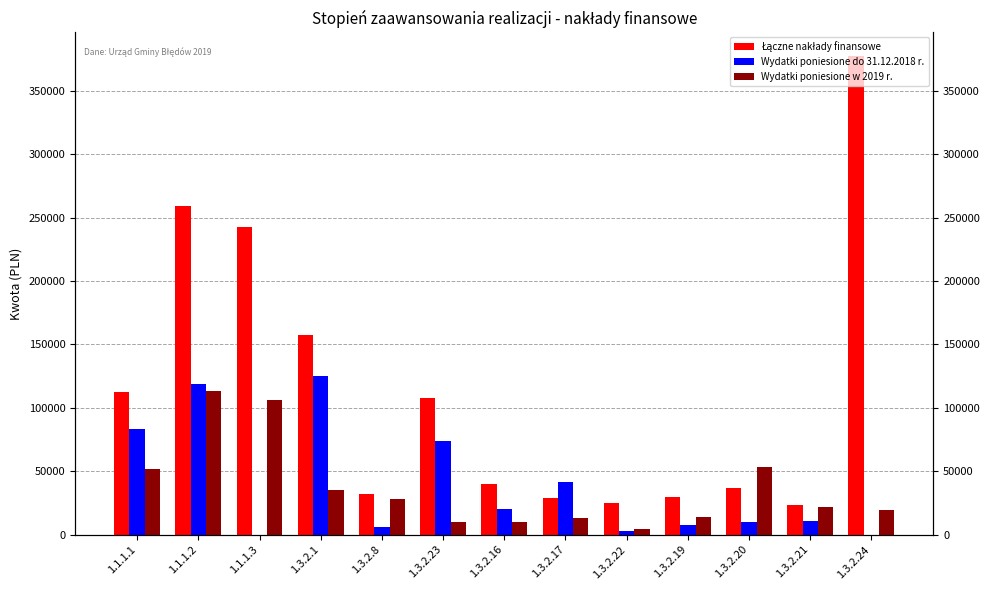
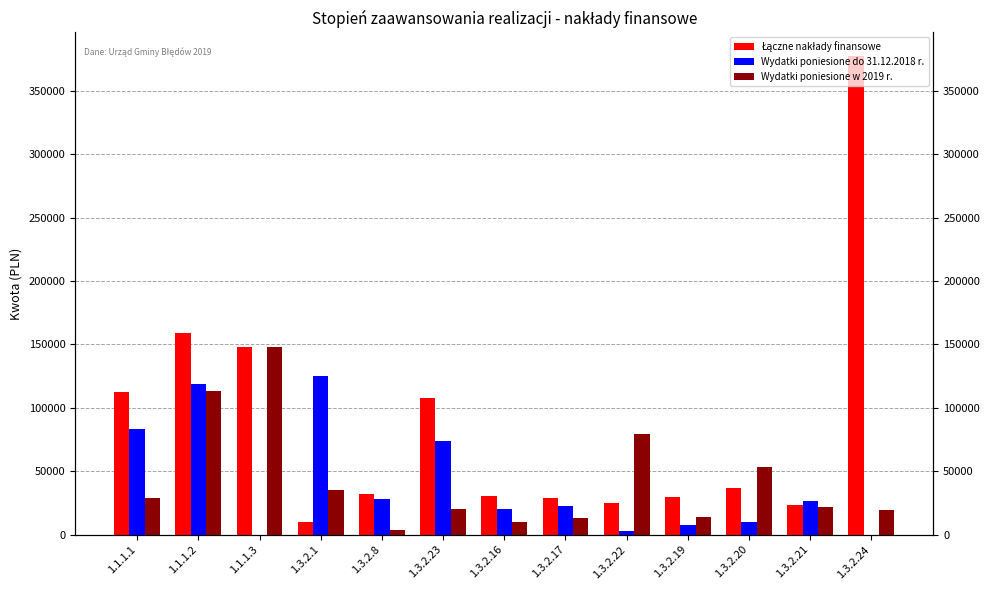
  {
    "Łączne nakłady finansowe": {
      "1.1.1.1": 112000,
-     "1.1.1.2": 259000,
-     "1.1.1.3": 243000,
-     "1.3.2.1": 157000,
+     "1.1.1.2": 159000,
+     "1.1.1.3": 148000,
+     "1.3.2.1": 10000,
      "1.3.2.8": 32000,
      "1.3.2.23": 108000,
-     "1.3.2.16": 40000,
+     "1.3.2.16": 30000,
      "1.3.2.17": 29000,
      "1.3.2.22": 25000,
      "1.3.2.19": 30000,
      "1.3.2.20": 36000,
      "1.3.2.21": 23000
    },
    "Wydatki poniesione do 31.12.2018 r.": {
      "1.1.1.1": 84000,
      "1.1.1.2": 119000,
      "1.1.1.3": 0,
      "1.3.2.1": 125000,
-     "1.3.2.8": 6000,
+     "1.3.2.8": 28000,
      "1.3.2.23": 74000,
      "1.3.2.16": 20000,
-     "1.3.2.17": 42000,
+     "1.3.2.17": 23000,
      "1.3.2.22": 3000,
      "1.3.2.19": 8000,
      "1.3.2.20": 10000,
-     "1.3.2.21": 11000,
+     "1.3.2.21": 26000,
      "1.3.2.24": 0
    },
    "Wydatki poniesione w 2019 r.": {
-     "1.1.1.1": 52000,
+     "1.1.1.1": 29000,
      "1.1.1.2": 113000,
-     "1.1.1.3": 106000,
+     "1.1.1.3": 148000,
      "1.3.2.1": 35000,
-     "1.3.2.8": 28000,
-     "1.3.2.23": 10000,
+     "1.3.2.8": 3000,
+     "1.3.2.23": 20000,
      "1.3.2.16": 10000,
      "1.3.2.17": 14000,
-     "1.3.2.22": 4000,
+     "1.3.2.22": 79000,
      "1.3.2.19": 14000,
      "1.3.2.20": 54000,
      "1.3.2.21": 22000,
      "1.3.2.24": 19000
    }
  }
